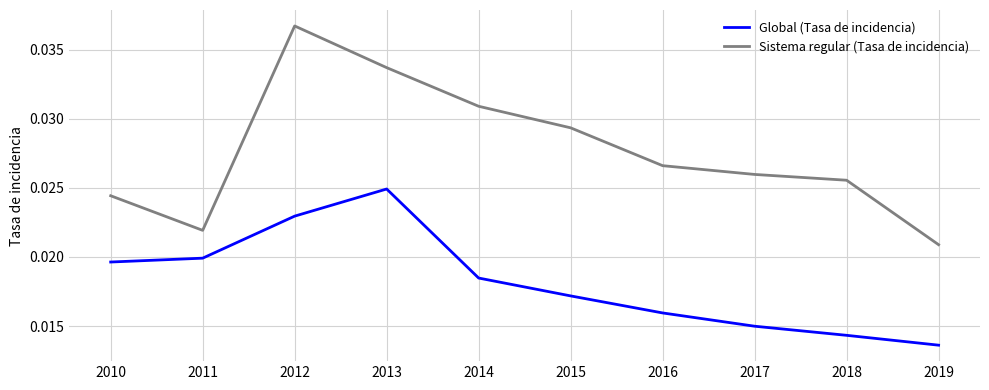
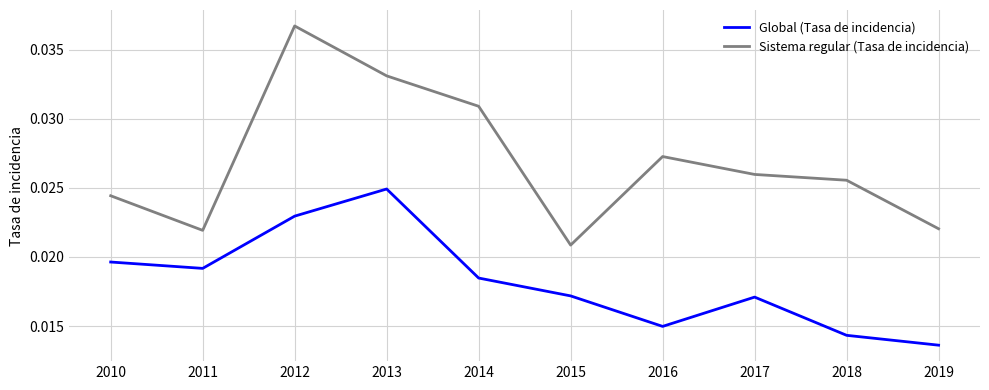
  {
    "Global (Tasa de incidencia)": {
      "2010": 0.0196,
-     "2011": 0.0199,
+     "2011": 0.0192,
      "2012": 0.0230,
      "2013": 0.0249,
      "2014": 0.0185,
      "2015": 0.0172,
-     "2016": 0.0159,
-     "2017": 0.0150,
+     "2016": 0.0150,
+     "2017": 0.0171,
      "2018": 0.0143,
      "2019": 0.0136
    },
    "Sistema regular (Tasa de incidencia)": {
      "2010": 0.0244,
      "2011": 0.0219,
      "2012": 0.0367,
-     "2013": 0.0337,
+     "2013": 0.0331,
      "2014": 0.0309,
-     "2015": 0.0293,
-     "2016": 0.0266,
+     "2015": 0.0209,
+     "2016": 0.0273,
      "2017": 0.0260,
      "2018": 0.0256,
-     "2019": 0.0209
+     "2019": 0.0220
    }
  }
